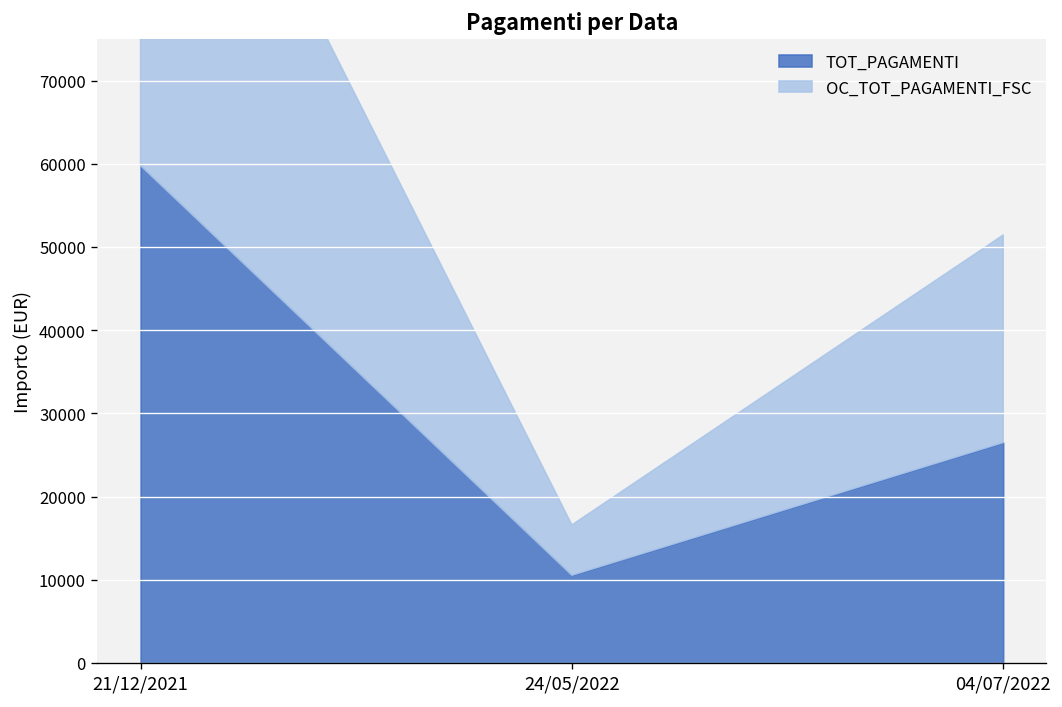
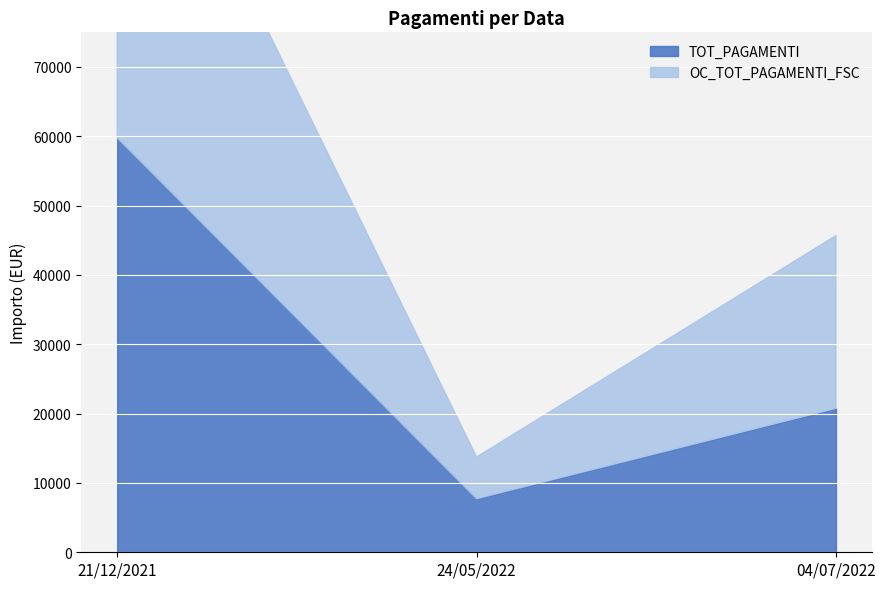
  {
    "TOT_PAGAMENTI": {
      "21/12/2021": 60000,
-     "24/05/2022": 11000,
-     "04/07/2022": 26000
+     "24/05/2022": 8000,
+     "04/07/2022": 21000
    },
    "OC_TOT_PAGAMENTI_FSC": {
      "24/05/2022": 6000,
      "04/07/2022": 25000
    }
  }
